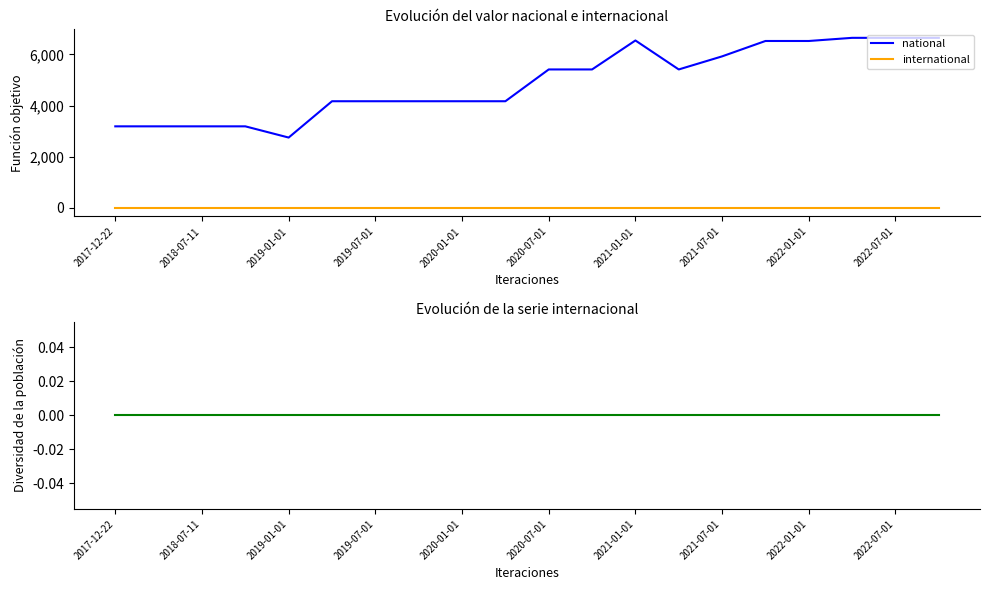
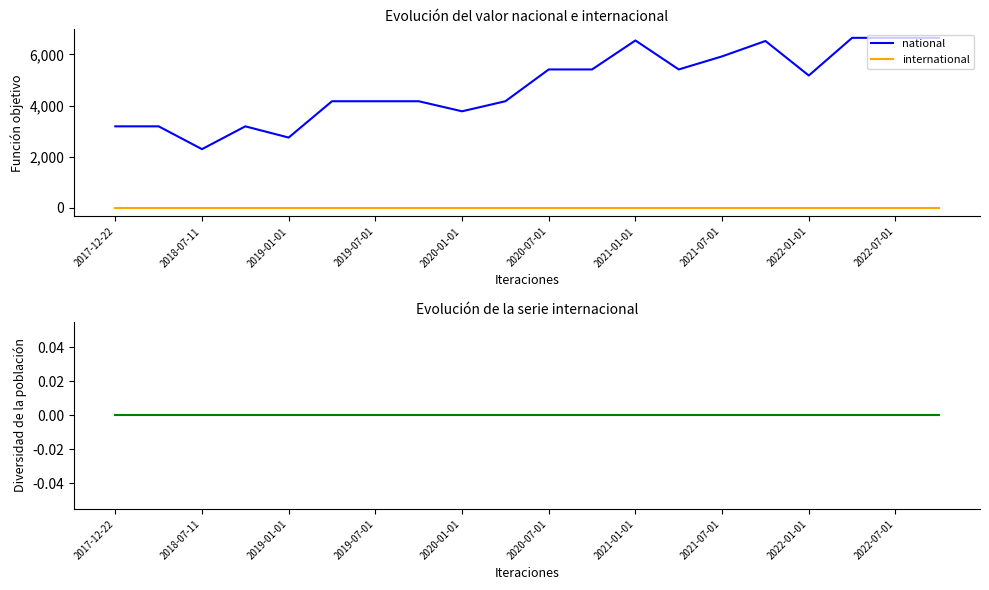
  {
    "Evolución del valor nacional e internacional": {
      "national": {
        "2017-12-22": "3,200",
-       "2018-07-11": "3,200",
+       "2018-07-11": "2,300",
        "2019-01-01": "2,800",
        "2019-07-01": "4,200",
-       "2020-01-01": "4,200",
+       "2020-01-01": "3,800",
        "2020-07-01": "5,400",
        "2021-01-01": "6,500",
        "2021-07-01": "5,900",
-       "2022-01-01": "6,500"
+       "2022-01-01": "5,200"
      },
      "international": {
        "2017-12-22": "0",
        "2018-07-11": "0",
        "2019-01-01": "0",
        "2019-07-01": "0",
        "2020-01-01": "0",
        "2020-07-01": "0",
        "2021-01-01": "0",
        "2021-07-01": "0",
        "2022-01-01": "0",
        "2022-07-01": "0"
      }
    },
    "Evolución de la serie internacional": {
      "2017-12-22": "0.000",
      "2018-07-11": "0.000",
      "2019-01-01": "0.000",
      "2019-07-01": "0.000",
      "2020-01-01": "0.000",
      "2020-07-01": "0.000",
      "2021-01-01": "0.000",
      "2021-07-01": "0.000",
      "2022-01-01": "0.000",
      "2022-07-01": "0.000"
    }
  }
